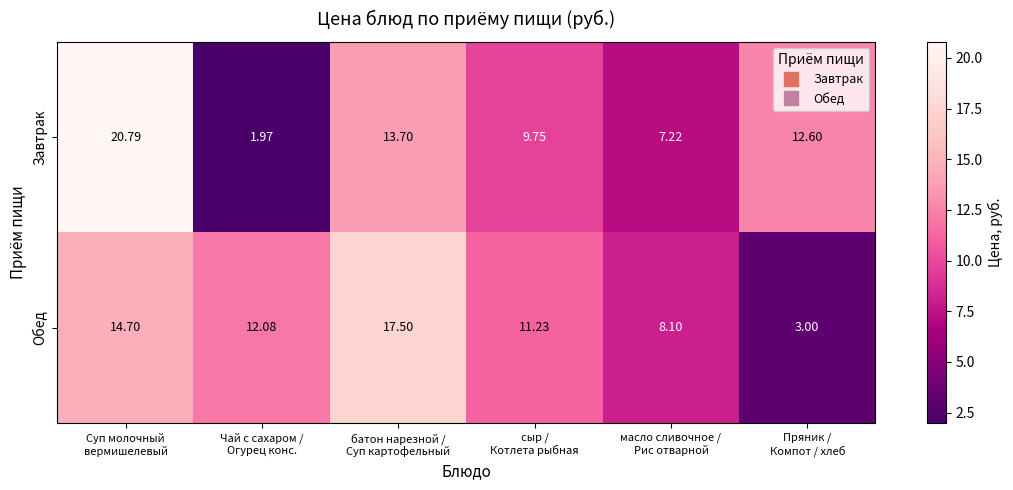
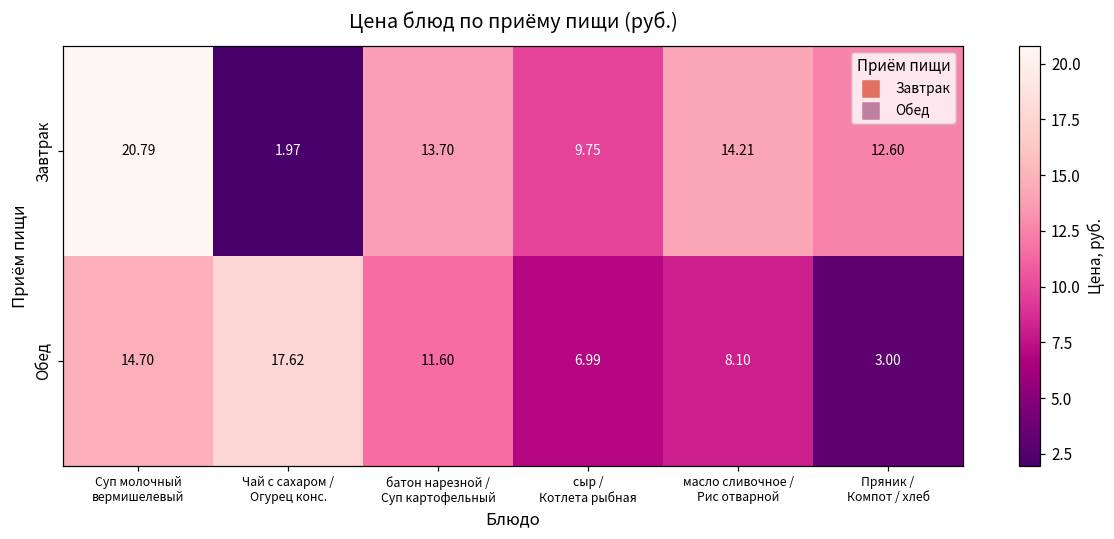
  {
    "Завтрак": {
      "Суп молочный вермишелевый": 20.79,
      "Чай с сахаром / Огурец конс.": 1.97,
      "батон нарезной / Суп картофельный": 13.70,
      "сыр / Котлета рыбная": 9.75,
-     "масло сливочное / Рис отварной": 7.22,
+     "масло сливочное / Рис отварной": 14.21,
      "Пряник / Компот / хлеб": 12.60
    },
    "Обед": {
      "Суп молочный вермишелевый": 14.70,
-     "Чай с сахаром / Огурец конс.": 12.08,
-     "батон нарезной / Суп картофельный": 17.50,
-     "сыр / Котлета рыбная": 11.23,
+     "Чай с сахаром / Огурец конс.": 17.62,
+     "батон нарезной / Суп картофельный": 11.60,
+     "сыр / Котлета рыбная": 6.99,
      "масло сливочное / Рис отварной": 8.10,
      "Пряник / Компот / хлеб": 3.00
    }
  }
